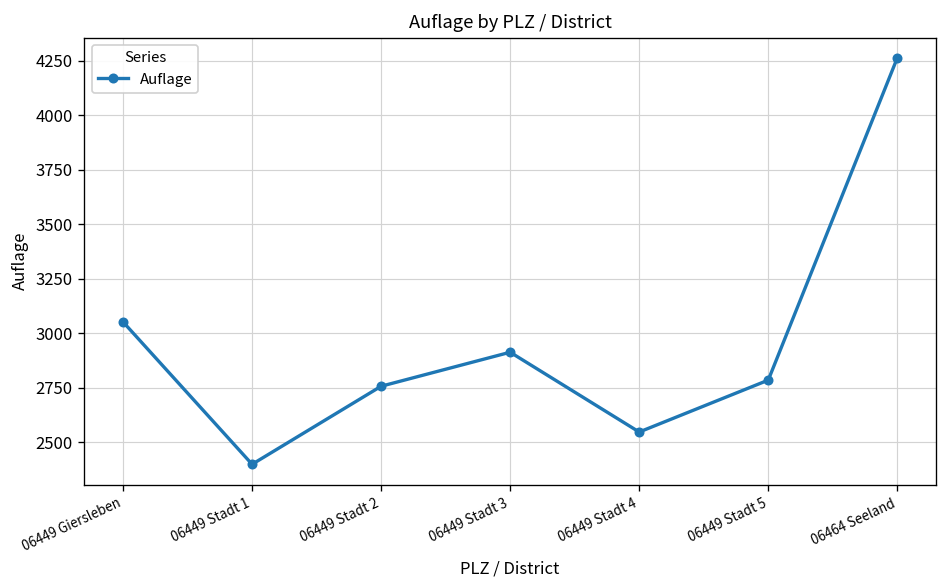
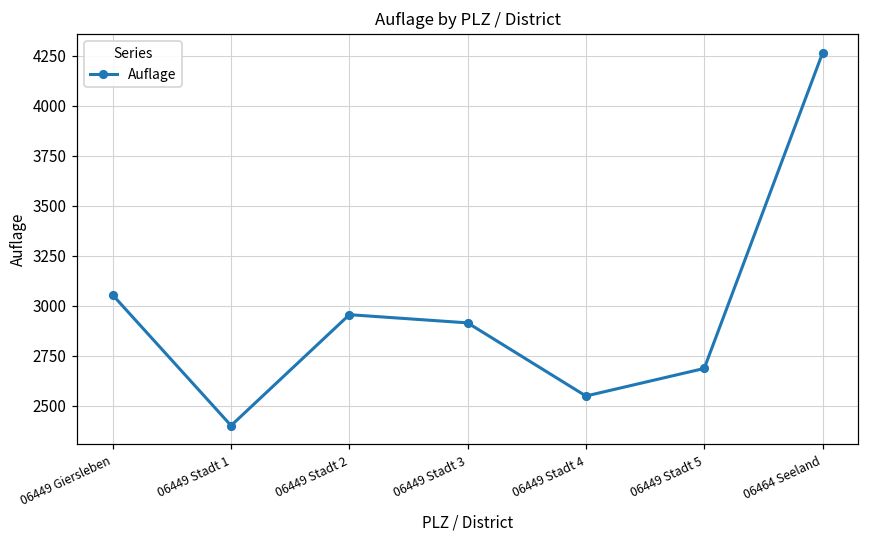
  {
    "06449 Giersleben": 3050,
    "06449 Stadt 1": 2400,
-   "06449 Stadt 2": 2760,
+   "06449 Stadt 2": 2960,
    "06449 Stadt 3": 2910,
    "06449 Stadt 4": 2550,
-   "06449 Stadt 5": 2790,
+   "06449 Stadt 5": 2690,
    "06464 Seeland": 4260
  }
